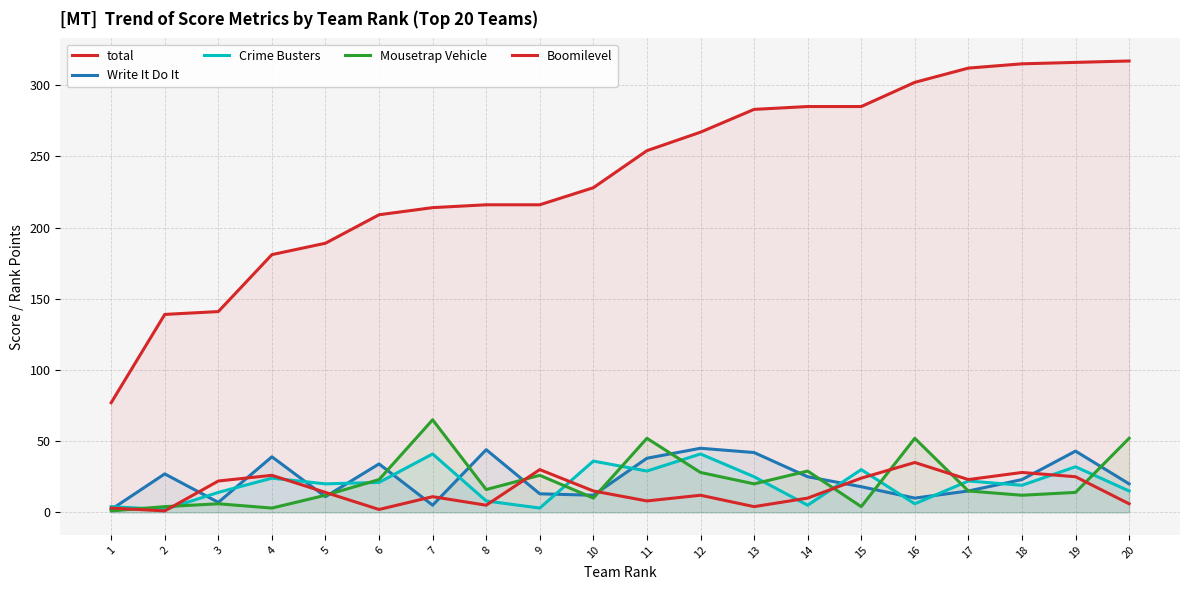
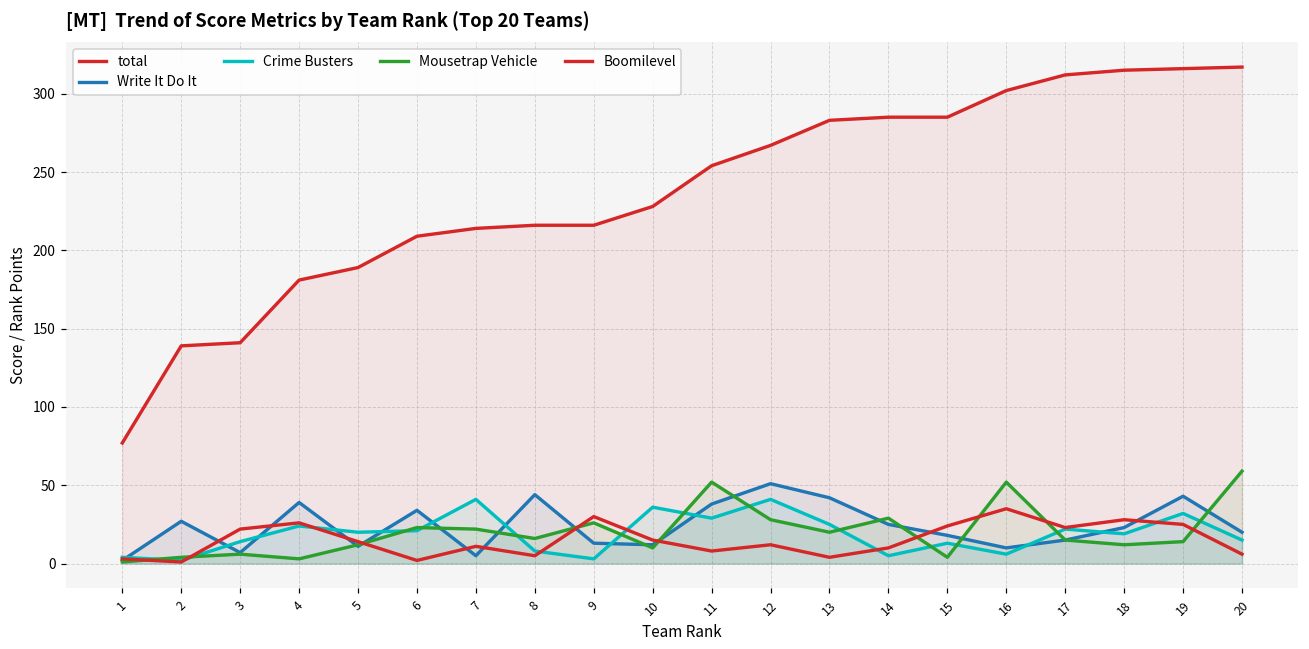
  {
    "Write It Do It": {
      "2": 27,
      "4": 39,
      "6": 34,
      "7": 5,
      "8": 44,
      "9": 13,
      "10": 12,
      "11": 38,
-     "12": 45,
+     "12": 51,
      "13": 42,
      "14": 25,
      "15": 18,
      "16": 10,
      "18": 23,
      "19": 43,
      "20": 20
    },
    "Crime Busters": {
      "3": 14,
      "4": 24,
      "5": 20,
      "6": 21,
      "7": 41,
      "8": 8,
      "9": 3,
      "10": 36,
      "11": 29,
      "12": 41,
      "13": 25,
      "14": 5,
-     "15": 30,
+     "15": 13,
      "16": 6,
      "18": 19,
      "19": 32,
      "20": 15
    },
    "Mousetrap Vehicle": {
      "2": 4,
      "4": 3,
      "6": 23,
-     "7": 65,
+     "7": 22,
      "8": 16,
      "9": 26,
      "10": 10,
      "11": 52,
      "12": 28,
      "13": 20,
      "14": 29,
      "15": 4,
      "16": 52,
      "18": 12,
      "19": 14,
-     "20": 52
+     "20": 59
    }
  }
